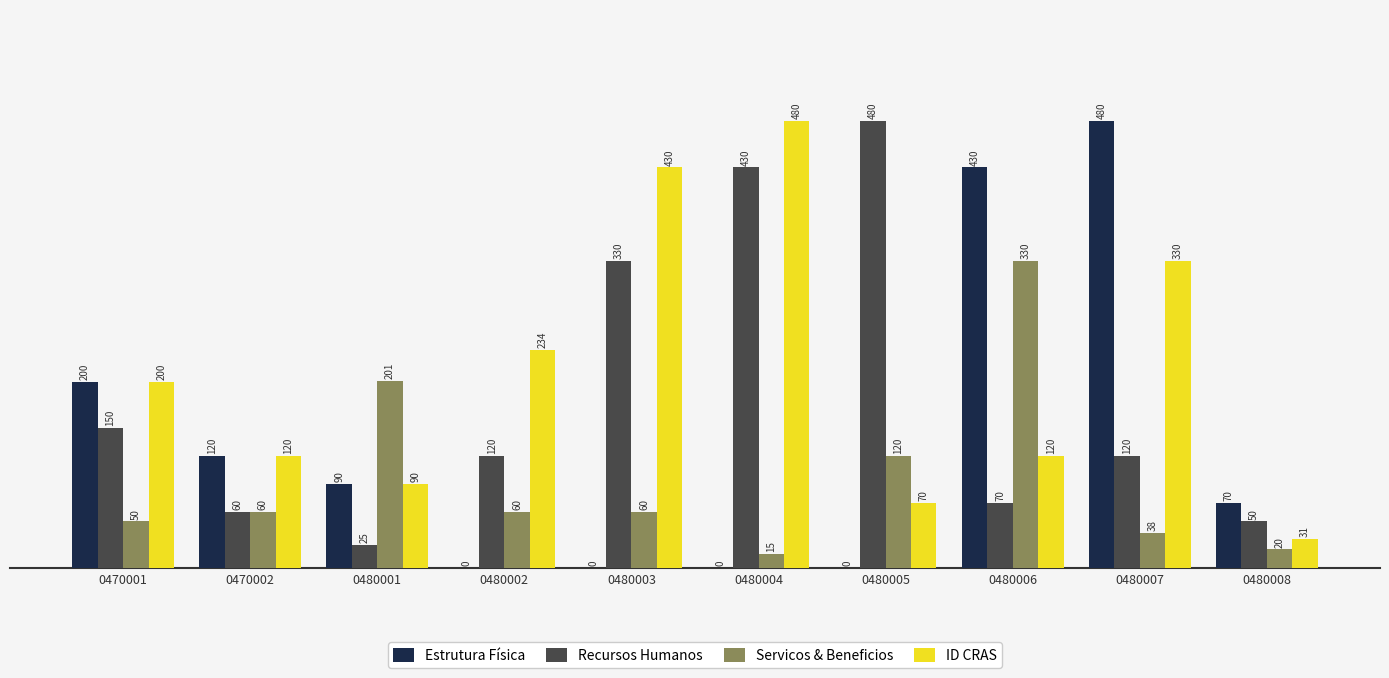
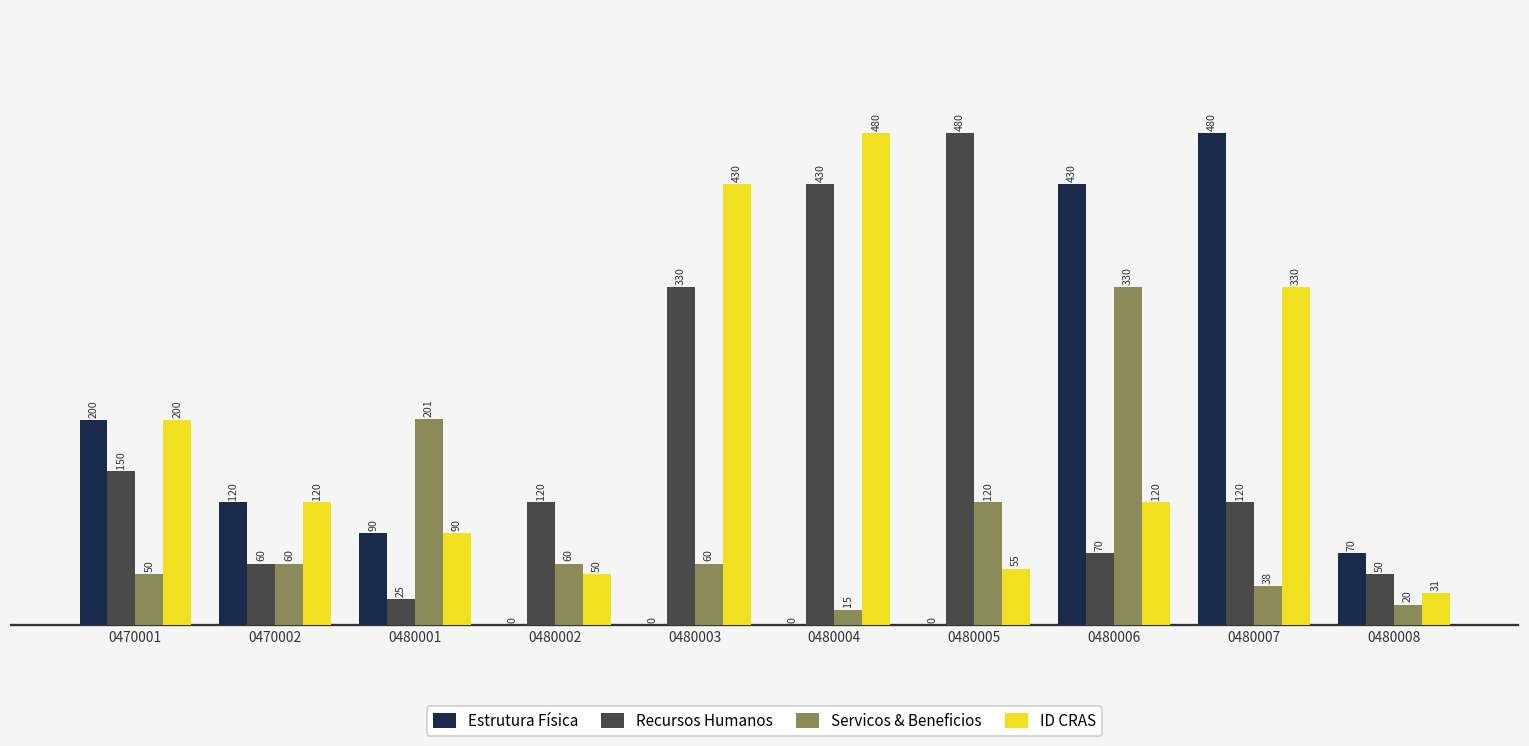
  {
    "Servicos & Beneficios": {
      "0470001": 50,
      "0470002": 60,
      "0480001": 201,
      "0480002": 60,
      "0480003": 60,
      "0480004": 15,
      "0480005": 120,
      "0480006": 330,
      "0480007": 38,
      "0480008": 20
    },
    "ID CRAS": {
      "0470001": 200,
      "0470002": 120,
      "0480001": 90,
-     "0480002": 234,
+     "0480002": 50,
      "0480003": 430,
      "0480004": 480,
-     "0480005": 70,
+     "0480005": 55,
      "0480006": 120,
      "0480007": 330,
      "0480008": 31
    }
  }
